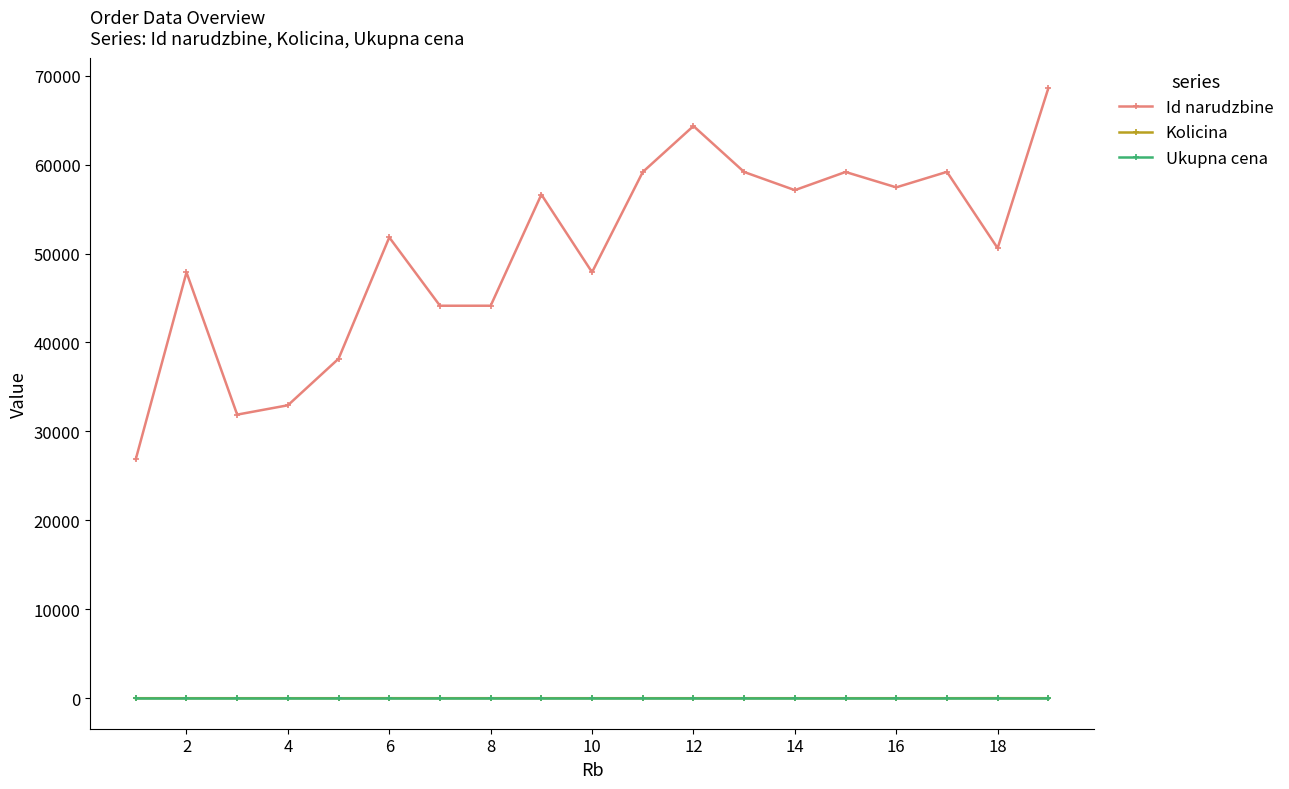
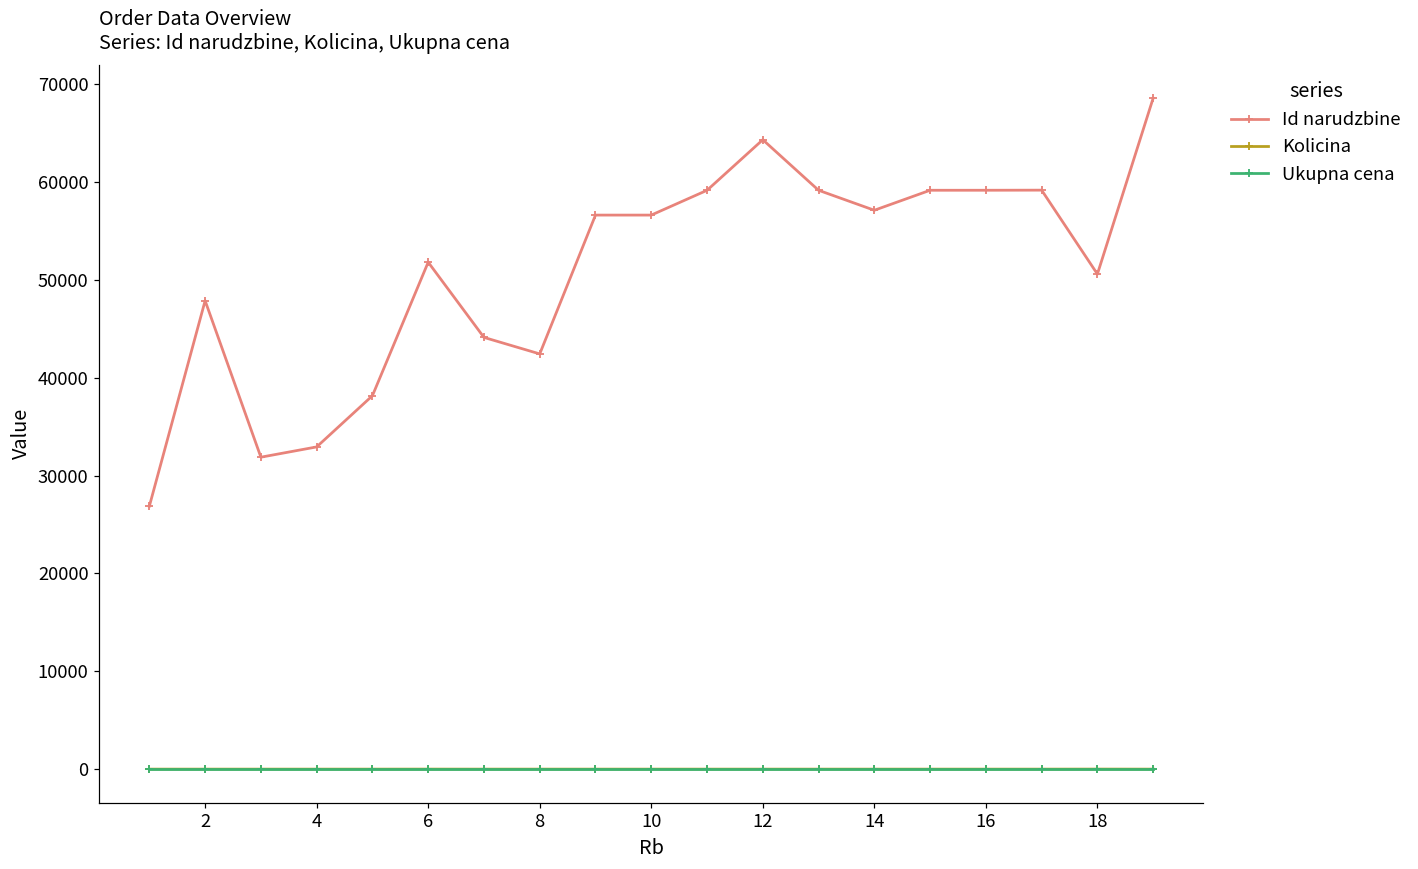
  {
    "Id narudzbine": {
      "2": 48000,
      "4": 33000,
      "6": 52000,
-     "8": 44000,
-     "10": 48000,
+     "8": 42000,
+     "10": 57000,
      "12": 64000,
      "14": 57000,
-     "16": 57000,
+     "16": 59000,
      "18": 51000
    },
    "Ukupna cena": {
      "2": 0,
      "4": 0,
      "6": 0,
      "8": 0,
      "10": 0,
      "12": 0,
      "14": 0,
      "16": 0,
      "18": 0
    }
  }
